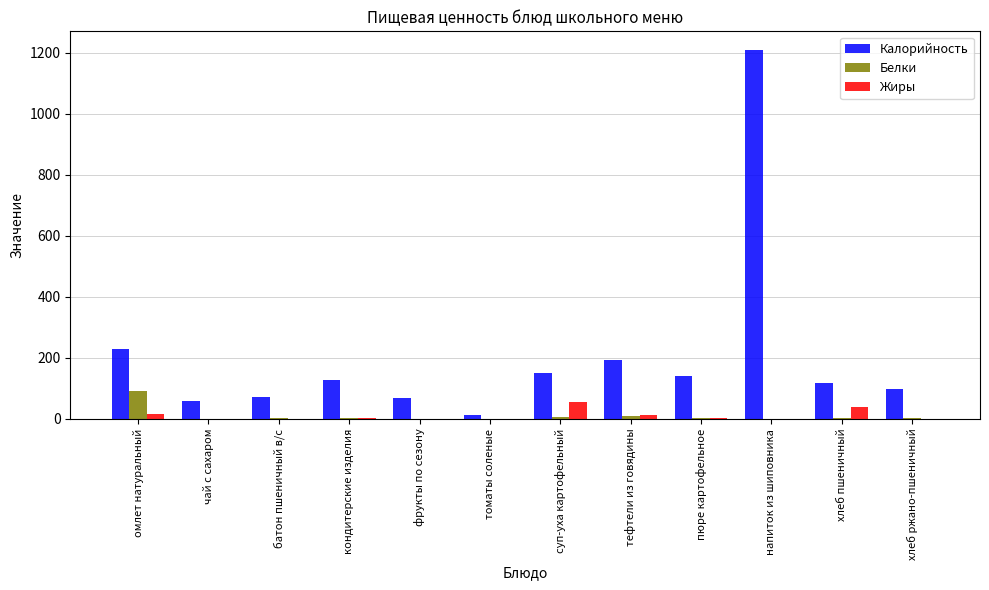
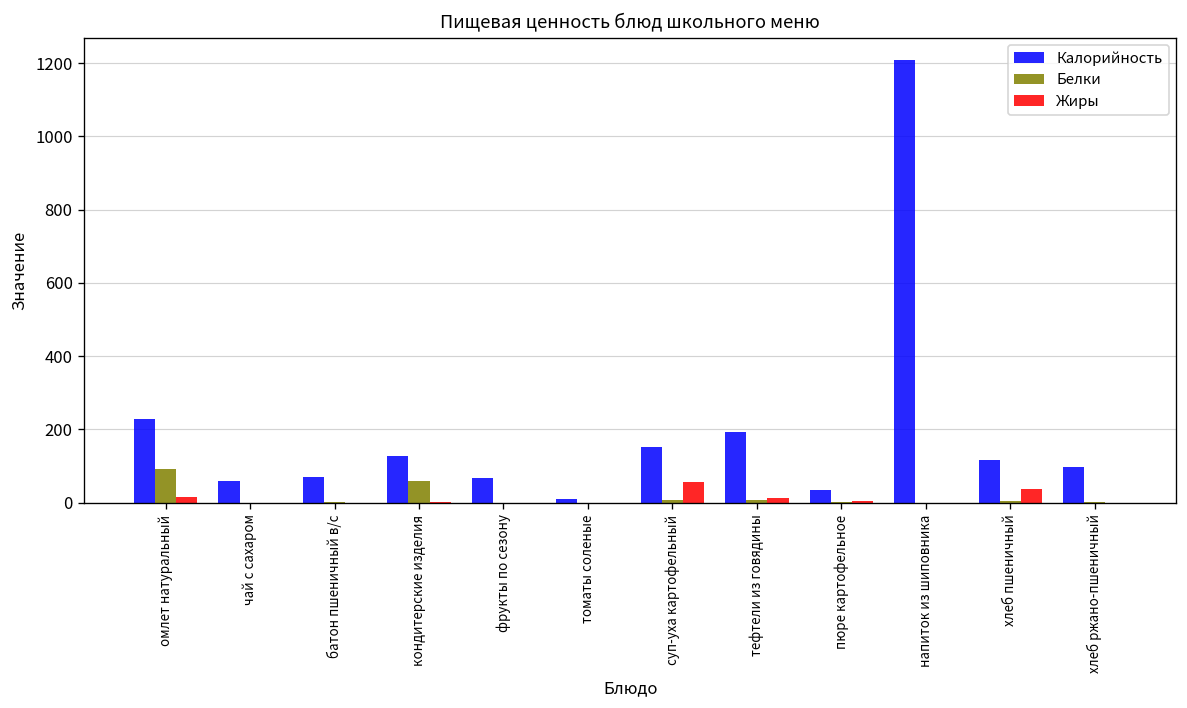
  {
    "Калорийность": {
      "омлет натуральный": 230,
      "чай с сахаром": 60,
      "батон пшеничный в/с": 70,
      "кондитерские изделия": 130,
      "фрукты по сезону": 70,
      "томаты соленые": 10,
      "суп-уха картофельный": 150,
      "тефтели из говядины": 190,
-     "пюре картофельное": 140,
+     "пюре картофельное": 40,
      "напиток из шиповника": 1210,
      "хлеб пшеничный": 120,
      "хлеб ржано-пшеничный": 100
    },
    "Белки": {
      "омлет натуральный": 90,
-     "кондитерские изделия": 0,
+     "кондитерские изделия": 60,
      "тефтели из говядины": 10
    },
    "Жиры": {
      "омлет натуральный": 20,
      "чай с сахаром": 0,
      "суп-уха картофельный": 60,
      "тефтели из говядины": 10,
      "хлеб пшеничный": 40
    }
  }
